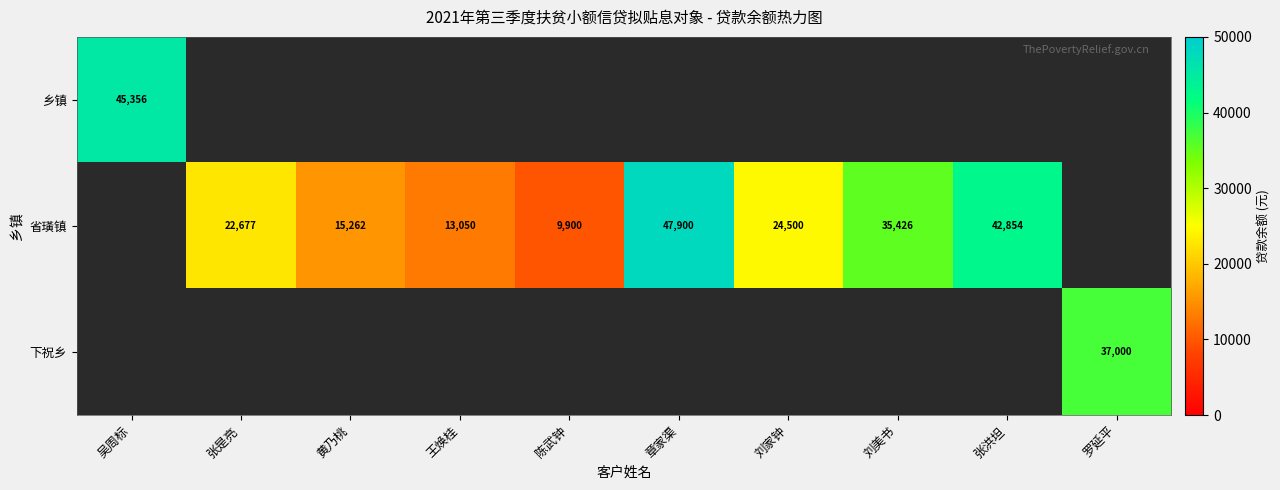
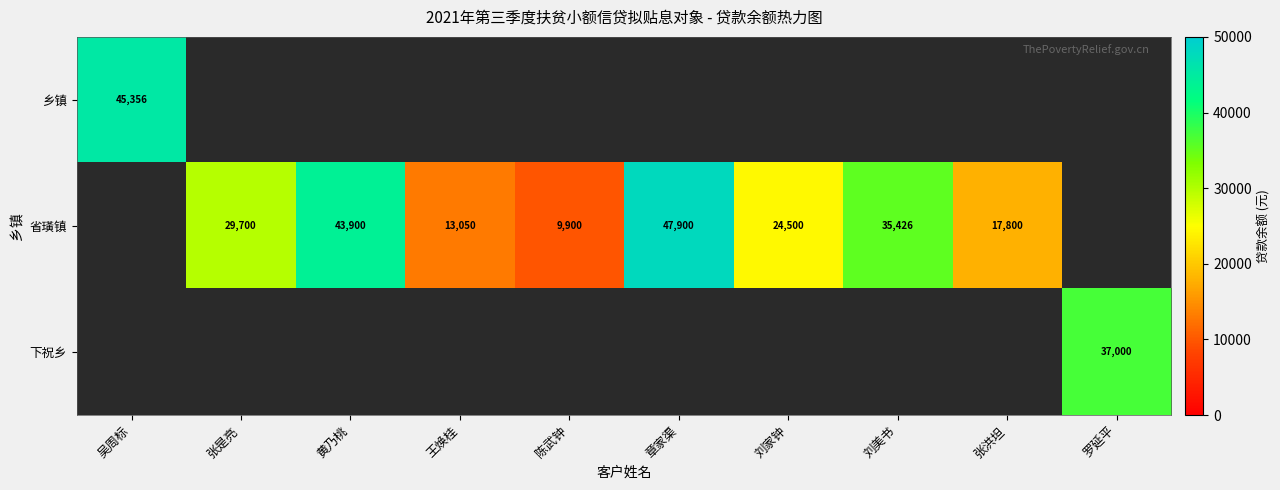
  {
    "乡镇": {
      "吴周标": "45,356"
    },
    "省璜镇": {
-     "张是亮": "22,677",
-     "黄乃桃": "15,262",
+     "张是亮": "29,700",
+     "黄乃桃": "43,900",
      "王焕桂": "13,050",
      "陈武钟": "9,900",
      "章家渠": "47,900",
      "刘家钟": "24,500",
      "刘美书": "35,426",
-     "张洪坦": "42,854"
+     "张洪坦": "17,800"
    },
    "下祝乡": {
      "罗延平": "37,000"
    }
  }
